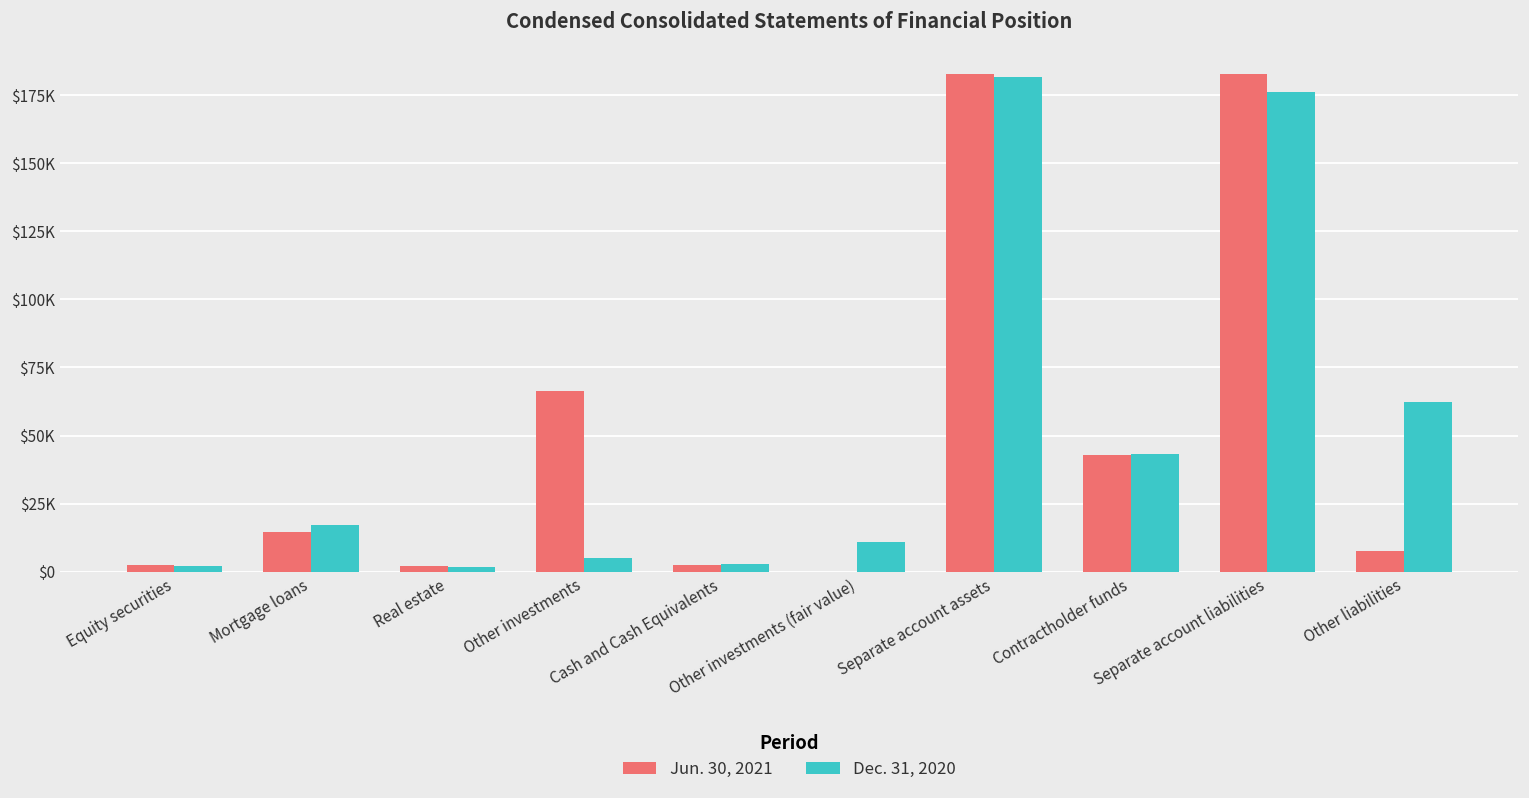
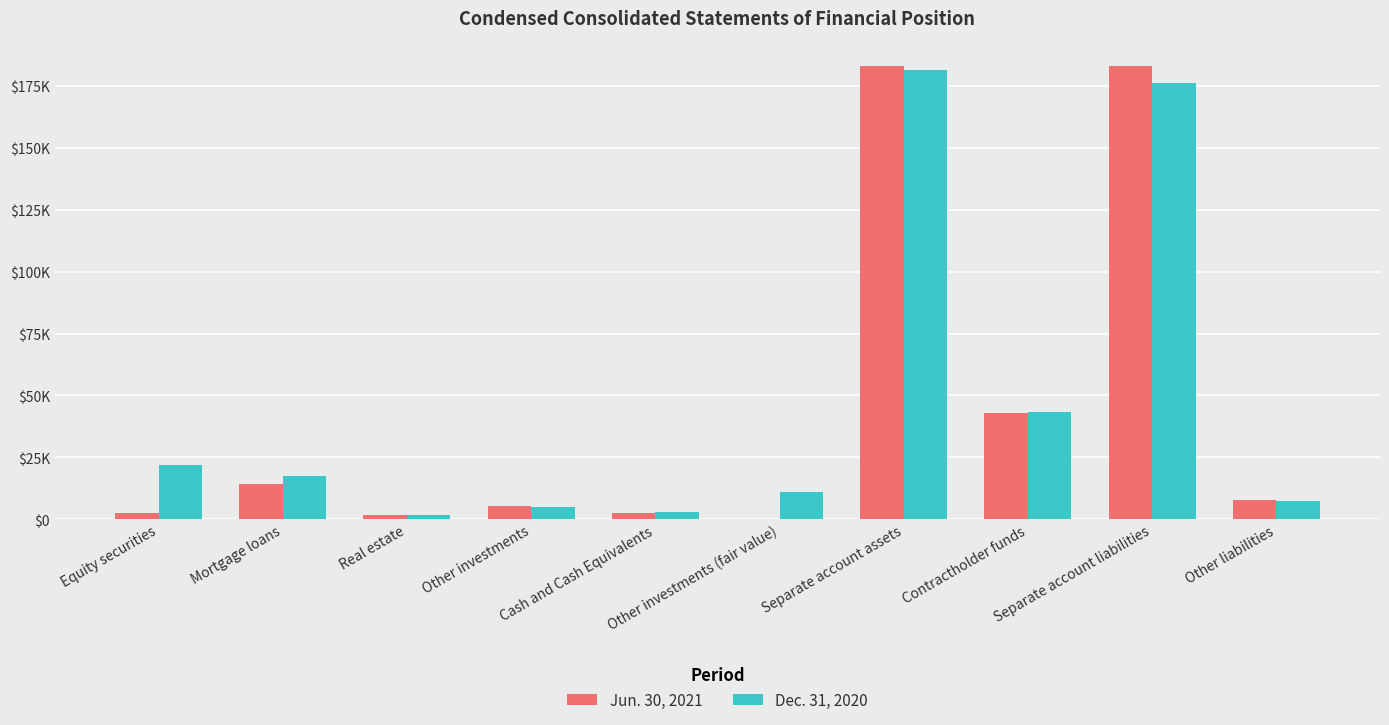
  {
    "Jun. 30, 2021": {
      "Equity securities": "$3000",
      "Mortgage loans": "$14000",
      "Real estate": "$2000",
-     "Other investments": "$66000",
+     "Other investments": "$5000",
      "Cash and Cash Equivalents": "$2000",
      "Separate account assets": "$183000",
      "Contractholder funds": "$43000",
      "Separate account liabilities": "$183000",
      "Other liabilities": "$8000"
    },
    "Dec. 31, 2020": {
-     "Equity securities": "$2000",
+     "Equity securities": "$22000",
      "Mortgage loans": "$17000",
      "Real estate": "$2000",
      "Other investments": "$5000",
      "Cash and Cash Equivalents": "$3000",
      "Other investments (fair value)": "$11000",
      "Separate account assets": "$182000",
      "Contractholder funds": "$43000",
      "Separate account liabilities": "$176000",
-     "Other liabilities": "$62000"
+     "Other liabilities": "$8000"
    }
  }
